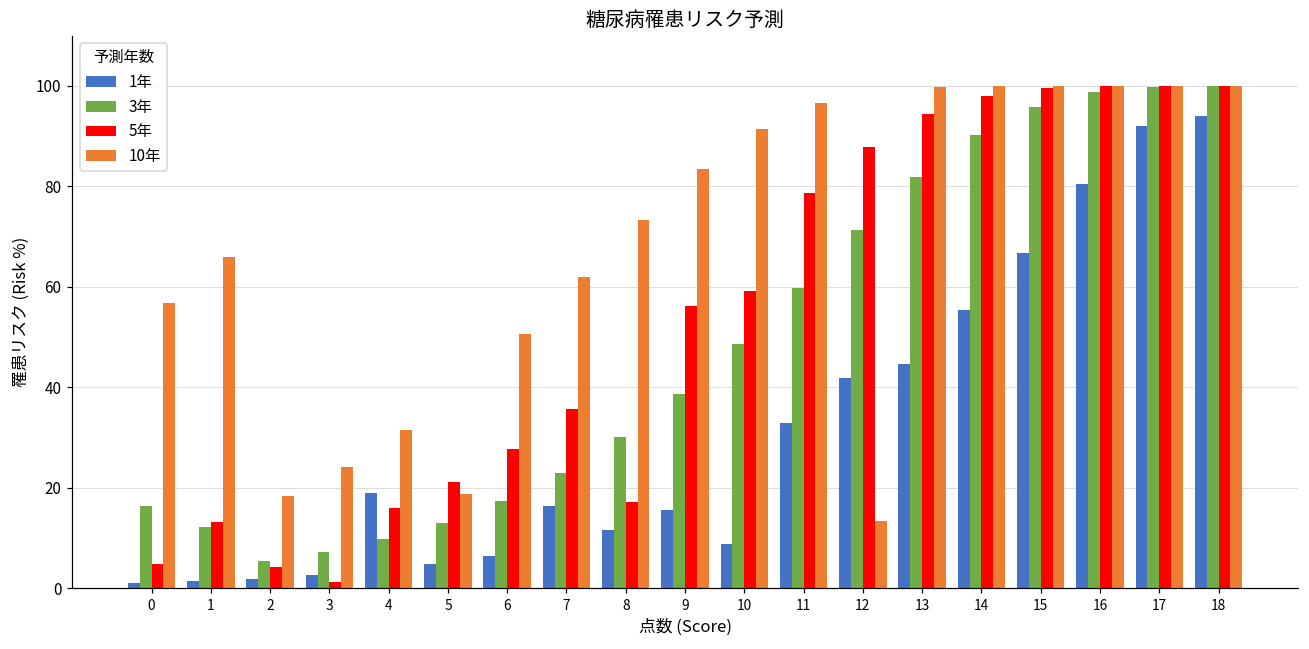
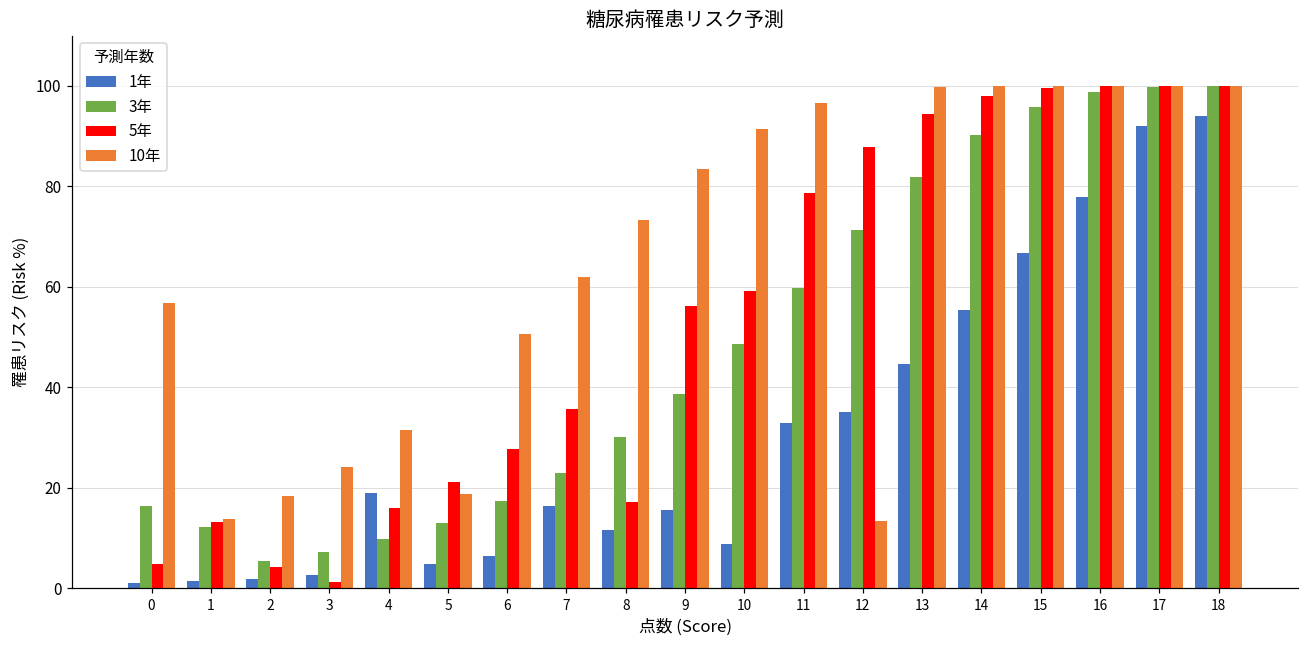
  {
    "1年": {
      "0": 1,
      "1": 1,
      "2": 2,
      "3": 3,
      "4": 19,
      "5": 5,
      "6": 6,
      "7": 16,
      "8": 12,
      "9": 16,
      "10": 9,
      "11": 33,
-     "12": 42,
+     "12": 35,
      "13": 45,
      "14": 55,
      "15": 67,
-     "16": 80,
+     "16": 78,
      "17": 92,
      "18": 94
    },
    "3年": {
      "0": 16,
      "1": 12,
      "2": 5,
      "3": 7,
      "4": 10,
      "5": 13,
      "6": 17,
      "7": 23,
      "8": 30,
      "9": 39,
      "10": 49,
      "11": 60,
      "12": 71,
      "13": 82,
      "14": 90,
      "15": 96,
      "16": 99,
      "17": 100,
      "18": 100
    },
    "5年": {
      "0": 5,
      "1": 13,
      "2": 4,
      "3": 1,
      "4": 16,
      "5": 21,
      "6": 28,
      "7": 36,
      "8": 17,
      "9": 56,
      "10": 59,
      "11": 79,
      "12": 88,
      "13": 94,
      "14": 98,
      "15": 100,
      "16": 100,
      "17": 100,
      "18": 100
    },
    "10年": {
      "0": 57,
-     "1": 66,
+     "1": 14,
      "2": 18,
      "3": 24,
      "4": 32,
      "5": 19,
      "6": 51,
      "7": 62,
      "8": 73,
      "9": 84,
      "10": 91,
      "11": 97,
      "12": 13,
      "13": 100,
      "14": 100,
      "15": 100,
      "16": 100,
      "17": 100,
      "18": 100
    }
  }
